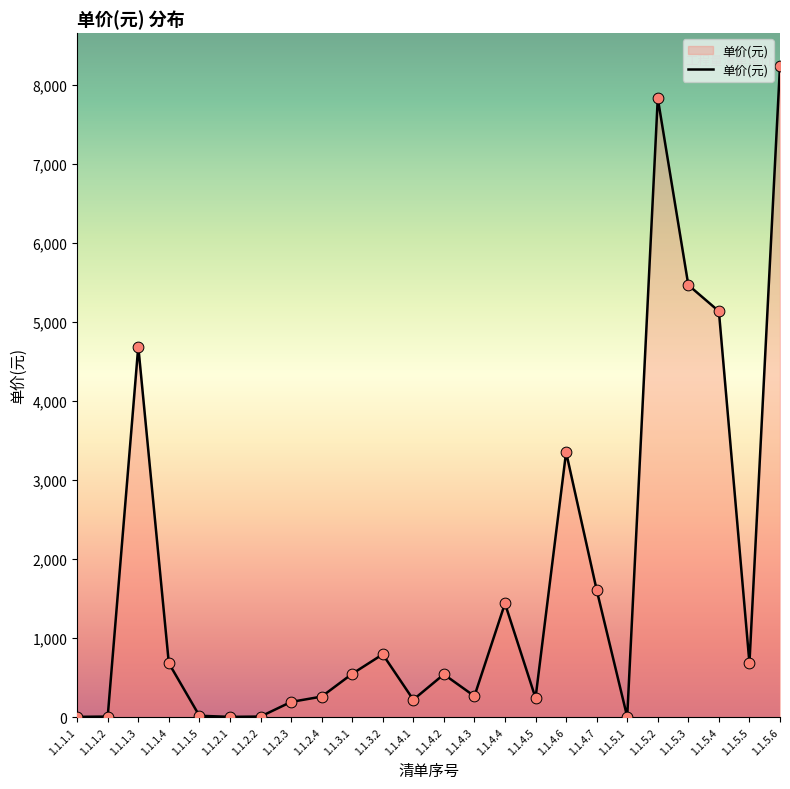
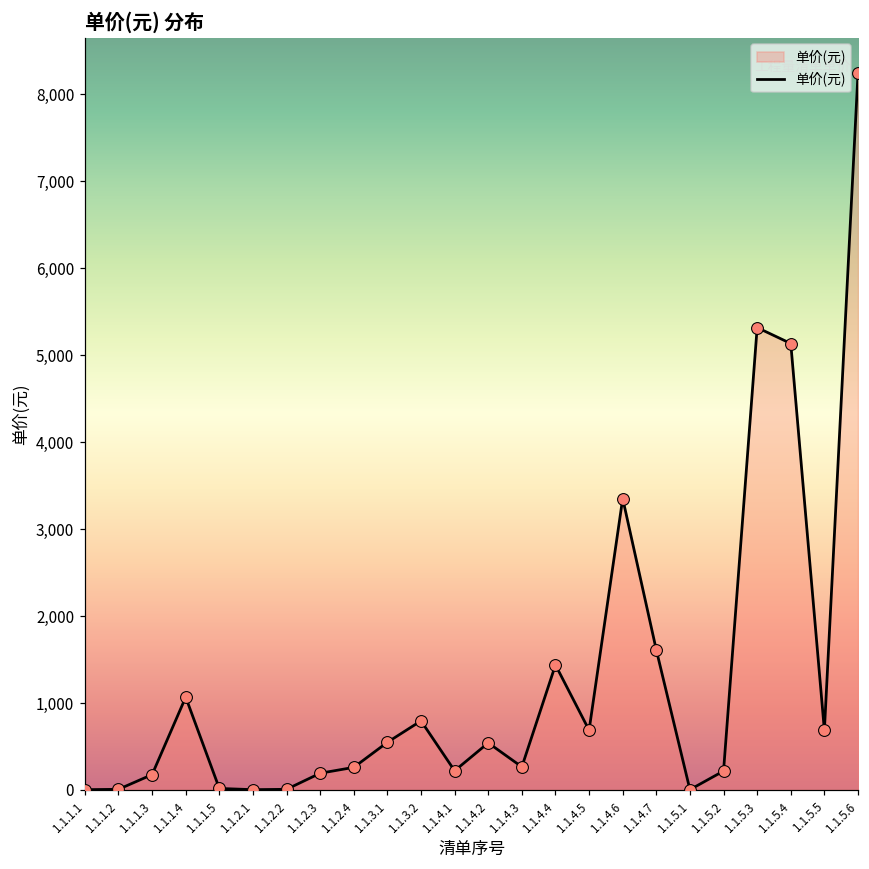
  {
    "1.1.1.1": "0",
    "1.1.1.2": "0",
-   "1.1.1.3": "4,700",
-   "1.1.1.4": "700",
+   "1.1.1.3": "200",
+   "1.1.1.4": "1,100",
    "1.1.1.5": "0",
    "1.1.2.1": "0",
    "1.1.2.2": "0",
    "1.1.2.3": "200",
    "1.1.2.4": "300",
    "1.1.3.1": "500",
    "1.1.3.2": "800",
    "1.1.4.1": "200",
    "1.1.4.2": "500",
    "1.1.4.3": "300",
    "1.1.4.4": "1,400",
-   "1.1.4.5": "200",
+   "1.1.4.5": "700",
    "1.1.4.6": "3,400",
    "1.1.4.7": "1,600",
    "1.1.5.1": "0",
-   "1.1.5.2": "7,800",
-   "1.1.5.3": "5,500",
+   "1.1.5.2": "200",
+   "1.1.5.3": "5,300",
    "1.1.5.4": "5,100",
    "1.1.5.5": "700",
    "1.1.5.6": "8,200"
  }
